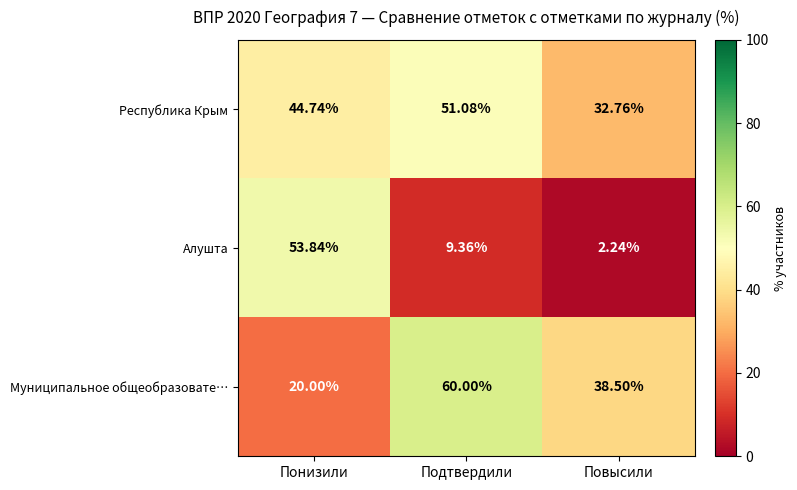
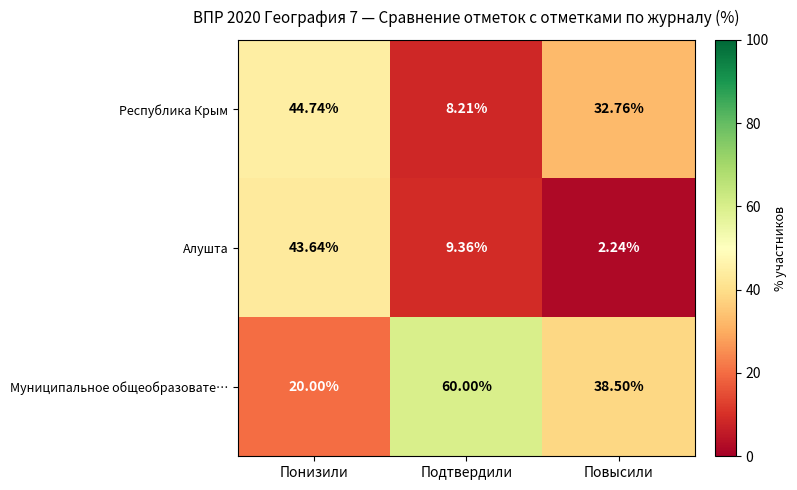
  {
    "Республика Крым": {
      "Понизили": "44.74%",
-     "Подтвердили": "51.08%",
+     "Подтвердили": "8.21%",
      "Повысили": "32.76%"
    },
    "Алушта": {
-     "Понизили": "53.84%",
+     "Понизили": "43.64%",
      "Подтвердили": "9.36%",
      "Повысили": "2.24%"
    },
    "Муниципальное общеобразовате…": {
      "Понизили": "20.00%",
      "Подтвердили": "60.00%",
      "Повысили": "38.50%"
    }
  }
